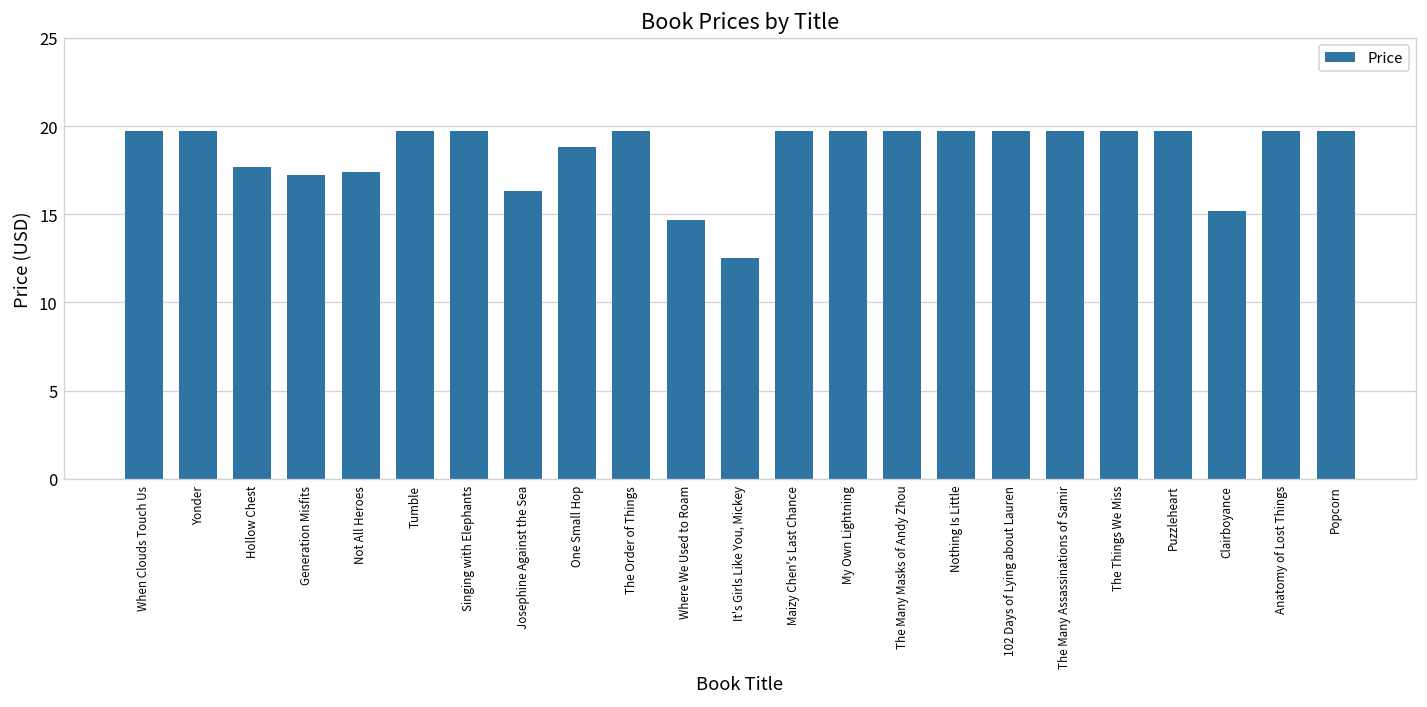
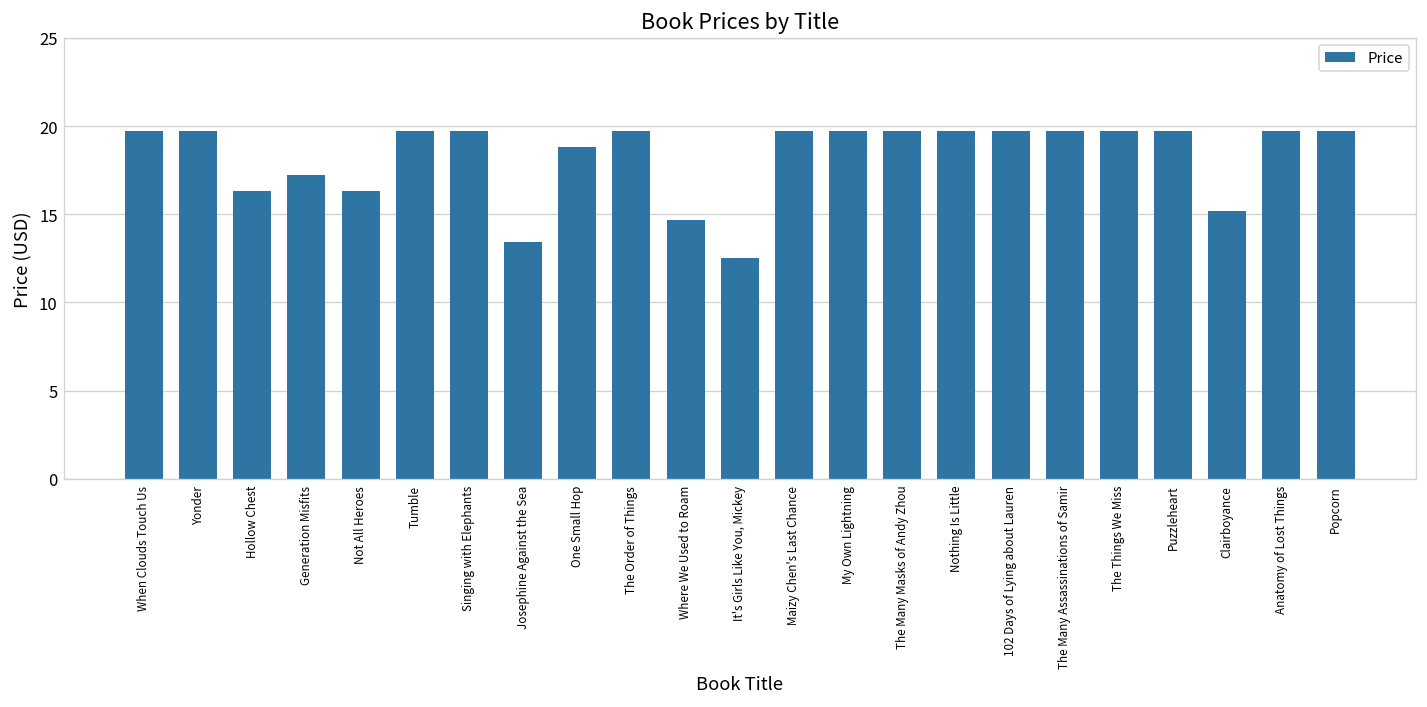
  {
    "When Clouds Touch Us": 19.7,
    "Yonder": 19.7,
-   "Hollow Chest": 17.7,
+   "Hollow Chest": 16.3,
    "Generation Misfits": 17.2,
-   "Not All Heroes": 17.4,
+   "Not All Heroes": 16.3,
    "Tumble": 19.7,
    "Singing with Elephants": 19.7,
-   "Josephine Against the Sea": 16.3,
+   "Josephine Against the Sea": 13.4,
    "One Small Hop": 18.8,
    "The Order of Things": 19.7,
    "Where We Used to Roam": 14.7,
    "It's Girls Like You, Mickey": 12.5,
    "Maizy Chen's Last Chance": 19.7,
    "My Own Lightning": 19.7,
    "The Many Masks of Andy Zhou": 19.7,
    "Nothing Is Little": 19.7,
    "102 Days of Lying about Lauren": 19.7,
    "The Many Assassinations of Samir": 19.7,
    "The Things We Miss": 19.7,
    "Puzzleheart": 19.7,
    "Clairboyance": 15.2,
    "Anatomy of Lost Things": 19.7,
    "Popcorn": 19.7
  }
